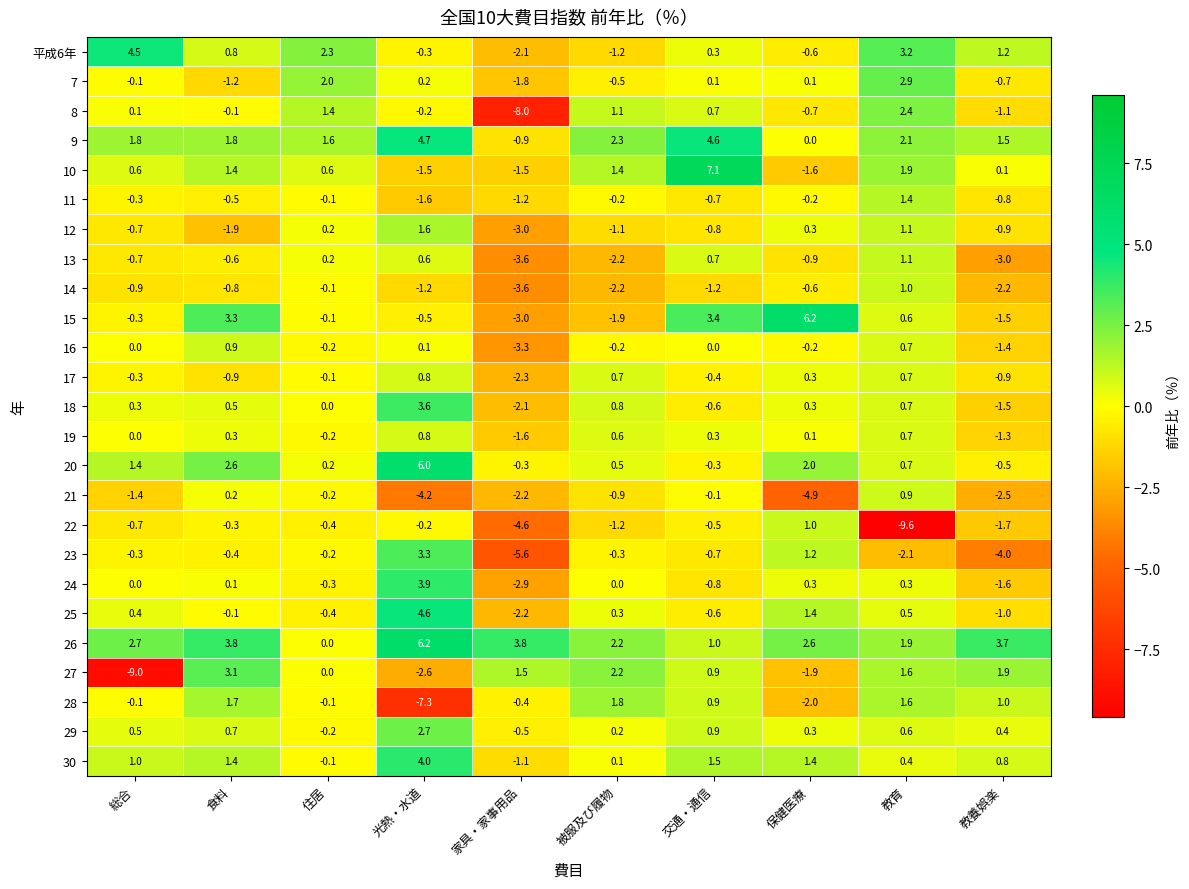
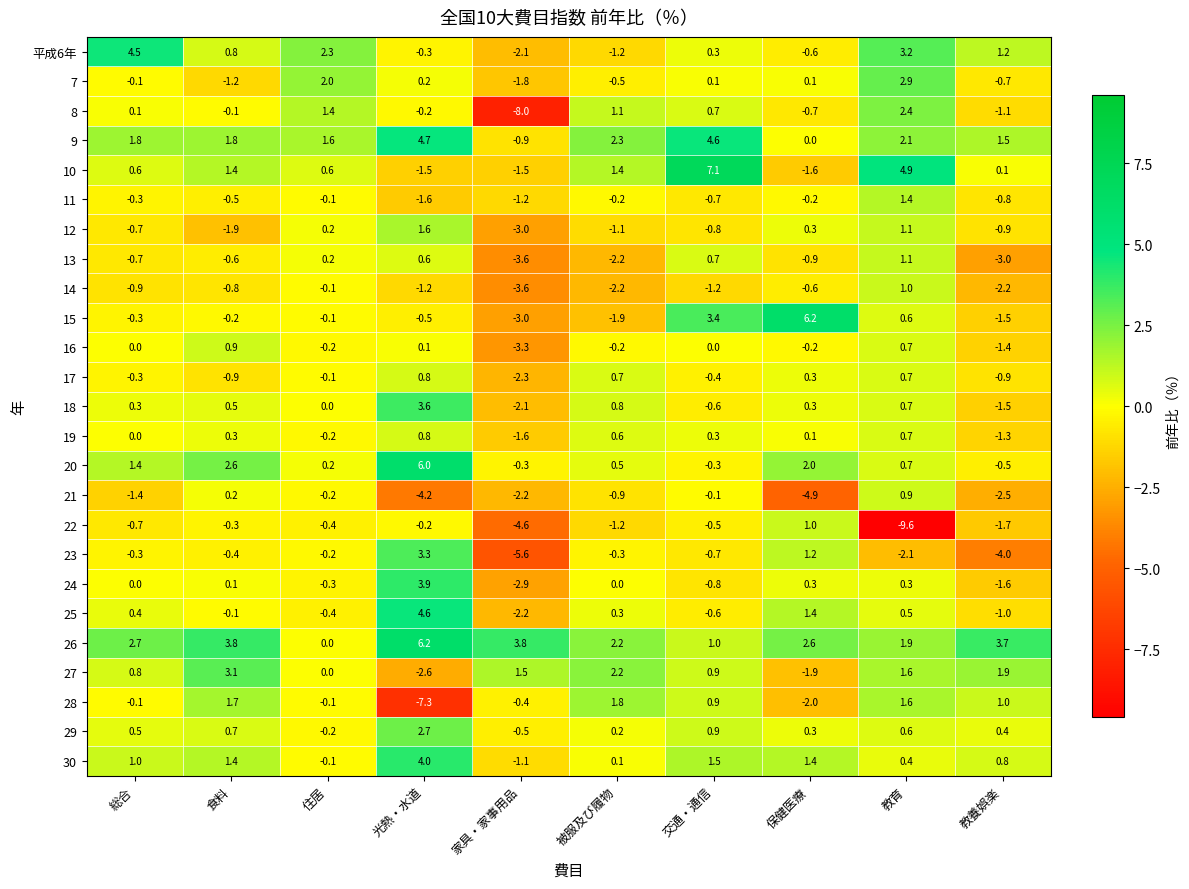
  {
    "10": {
      "総合": 0.6,
      "食料": 1.4,
      "住居": 0.6,
      "光熱・水道": -1.5,
      "家具・家事用品": -1.5,
      "被服及び履物": 1.4,
      "交通・通信": 7.1,
      "保健医療": -1.6,
-     "教育": 1.9,
+     "教育": 4.9,
      "教養娯楽": 0.1
    },
    "15": {
      "総合": -0.3,
-     "食料": 3.3,
+     "食料": -0.2,
      "住居": -0.1,
      "光熱・水道": -0.5,
      "家具・家事用品": -3.0,
      "被服及び履物": -1.9,
      "交通・通信": 3.4,
      "保健医療": 6.2,
      "教育": 0.6,
      "教養娯楽": -1.5
    },
    "27": {
-     "総合": -9.0,
+     "総合": 0.8,
      "食料": 3.1,
      "住居": 0.0,
      "光熱・水道": -2.6,
      "家具・家事用品": 1.5,
      "被服及び履物": 2.2,
      "交通・通信": 0.9,
      "保健医療": -1.9,
      "教育": 1.6,
      "教養娯楽": 1.9
    }
  }
